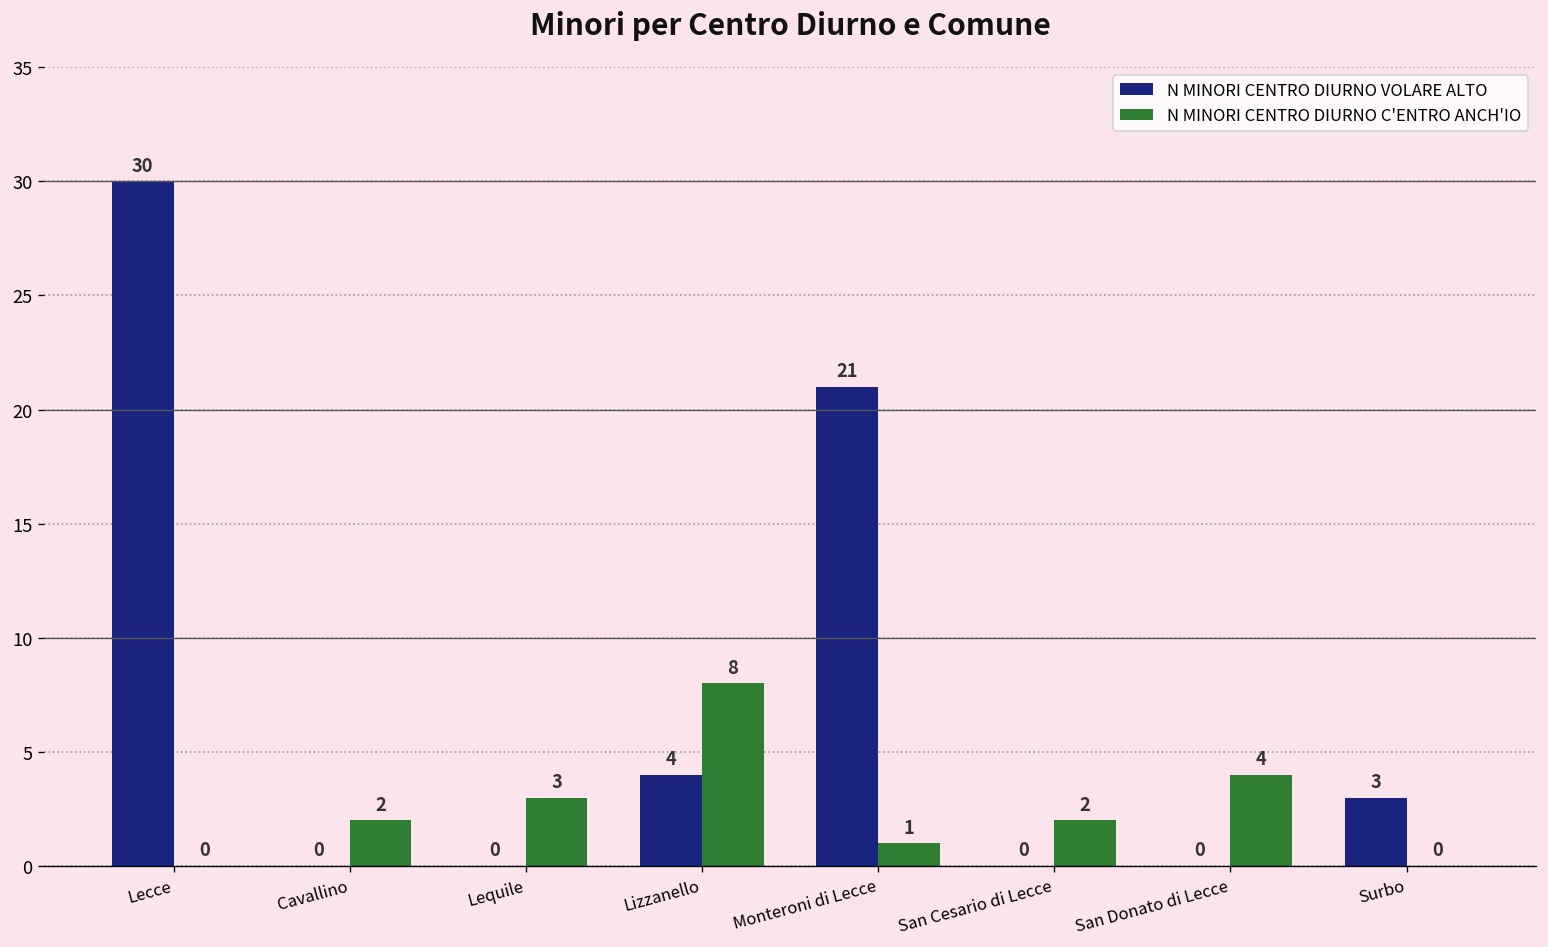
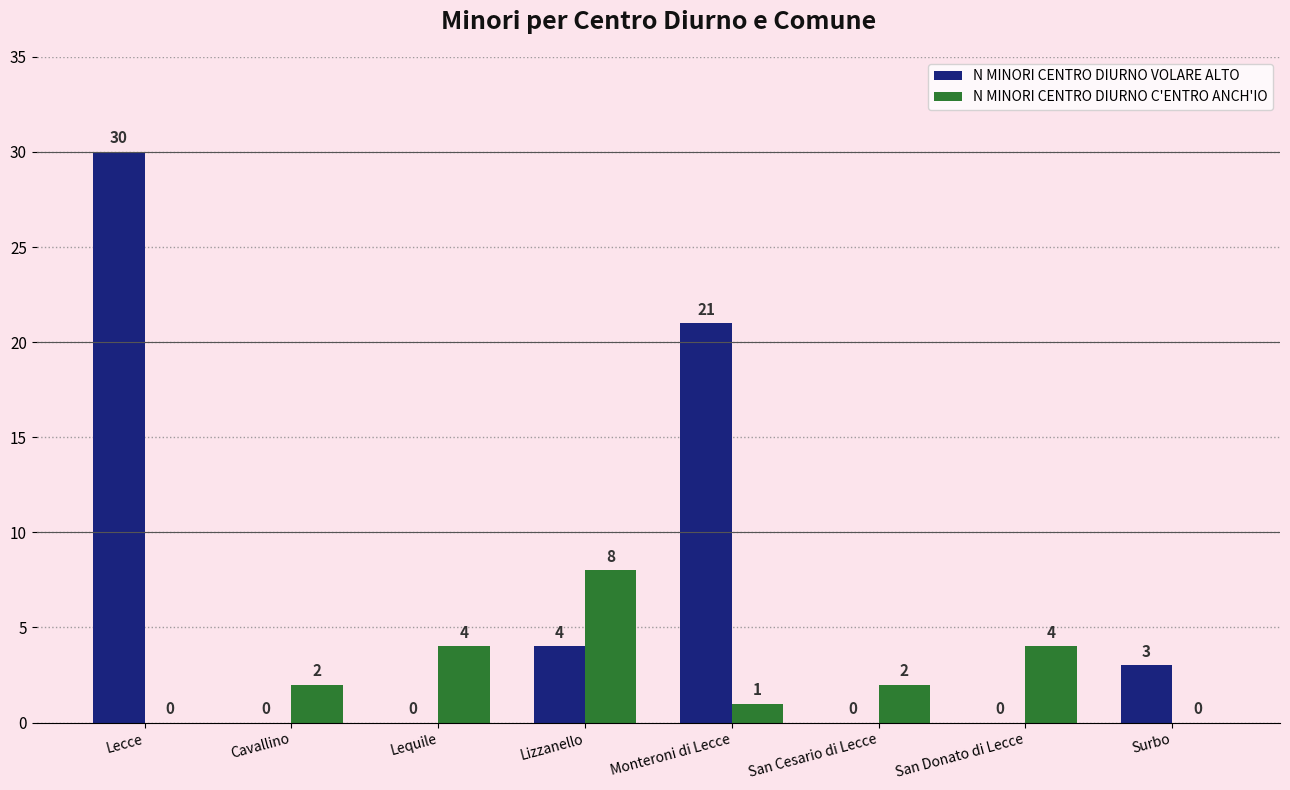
  {
    "N MINORI CENTRO DIURNO VOLARE ALTO": {
      "Lecce": 30,
      "Cavallino": 0,
      "Lequile": 0,
      "Lizzanello": 4,
      "Monteroni di Lecce": 21,
      "San Cesario di Lecce": 0,
      "San Donato di Lecce": 0,
      "Surbo": 3
    },
    "N MINORI CENTRO DIURNO C'ENTRO ANCH'IO": {
      "Lecce": 0,
      "Cavallino": 2,
-     "Lequile": 3,
+     "Lequile": 4,
      "Lizzanello": 8,
      "Monteroni di Lecce": 1,
      "San Cesario di Lecce": 2,
      "San Donato di Lecce": 4,
      "Surbo": 0
    }
  }
